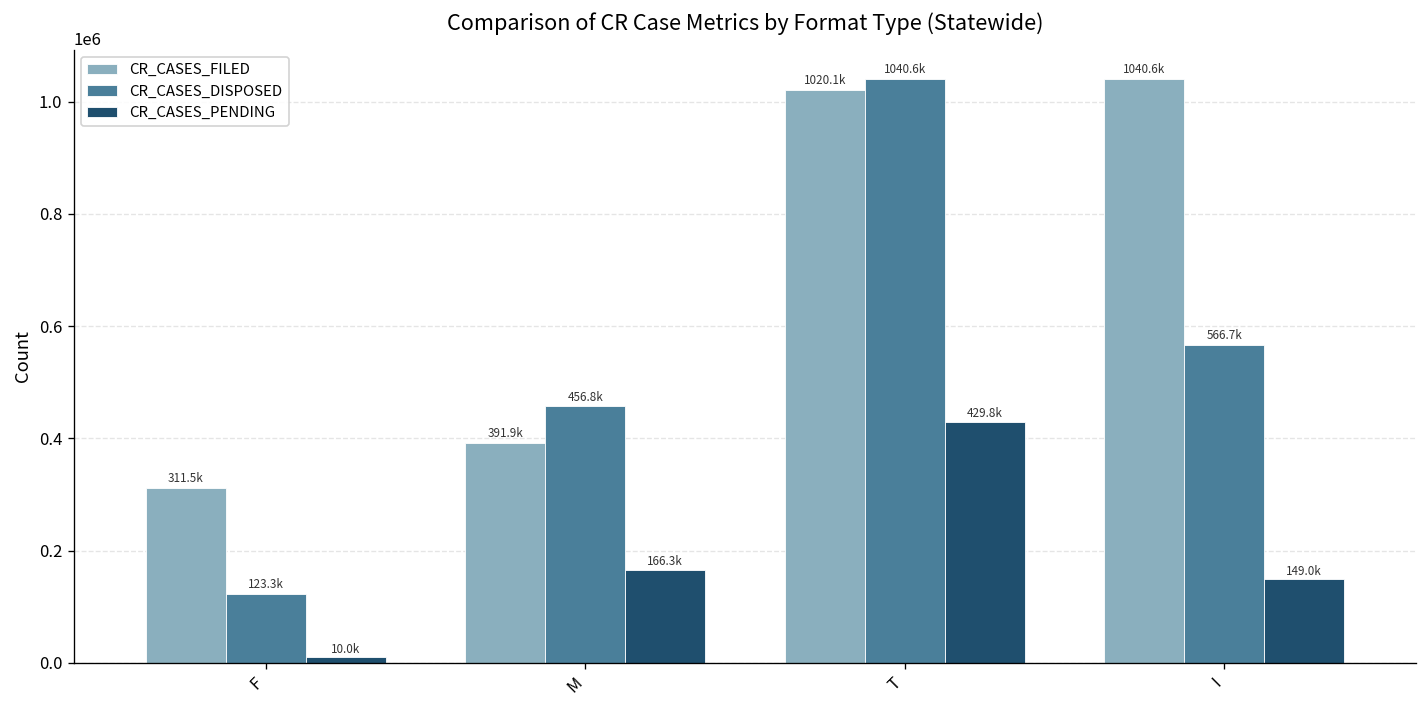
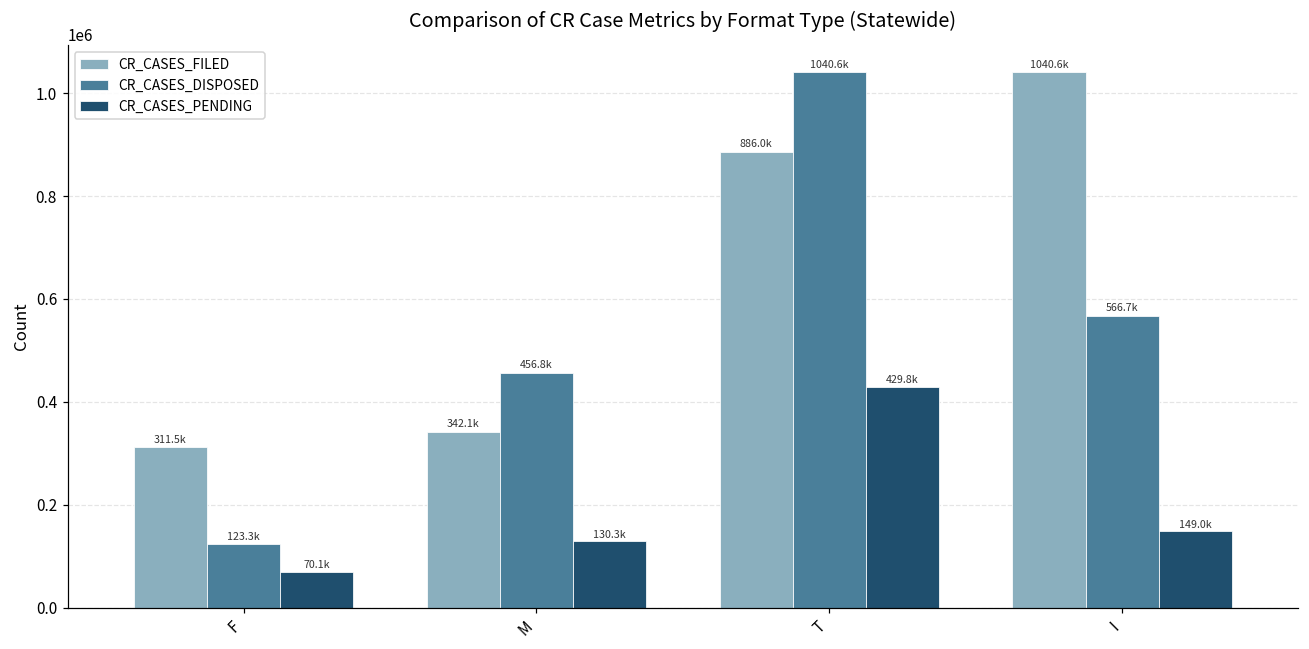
  {
    "CR_CASES_FILED": {
      "F": "311.5k",
-     "M": "391.9k",
-     "T": "1020.1k",
+     "M": "342.1k",
+     "T": "886.0k",
      "I": "1040.6k"
    },
    "CR_CASES_DISPOSED": {
      "F": "123.3k",
      "M": "456.8k",
      "T": "1040.6k",
      "I": "566.7k"
    },
    "CR_CASES_PENDING": {
-     "F": "10.0k",
-     "M": "166.3k",
+     "F": "70.1k",
+     "M": "130.3k",
      "T": "429.8k",
      "I": "149.0k"
    }
  }
